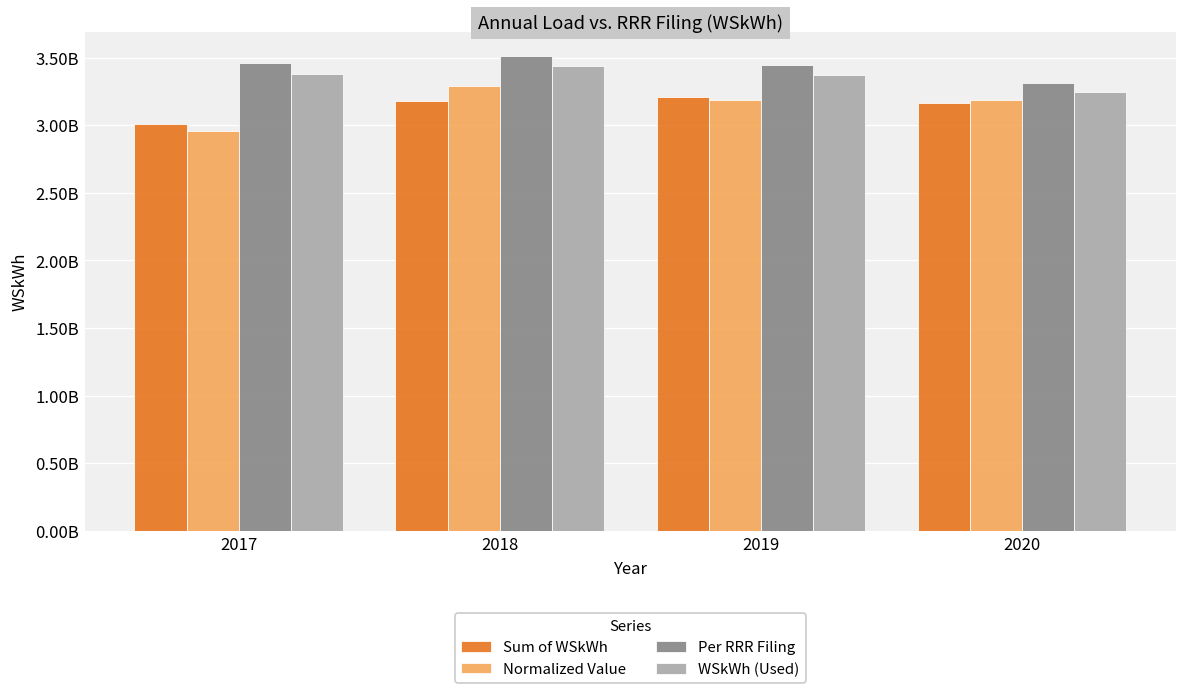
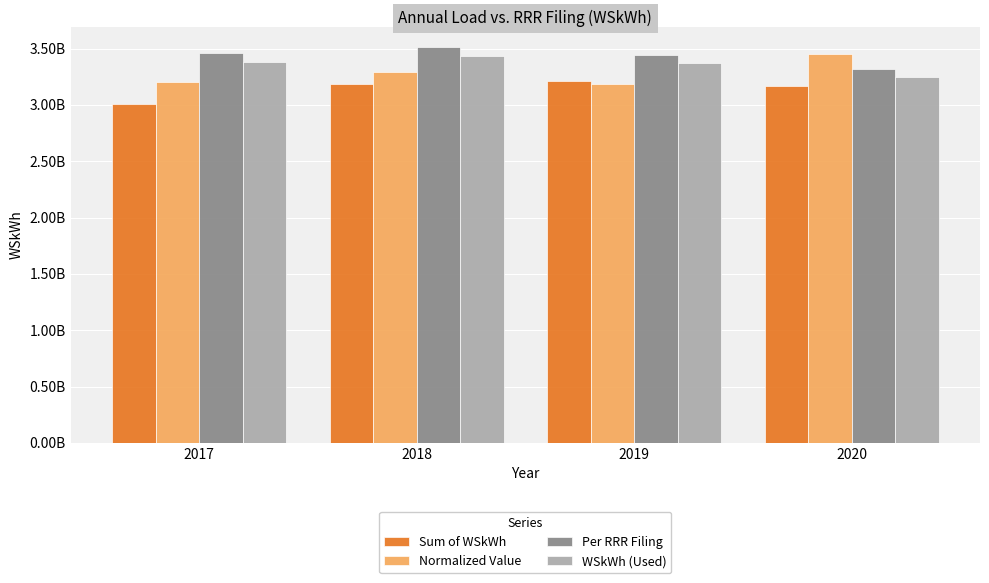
  {
    "Sum of WSkWh": {
      "2017": 3010000000,
      "2018": 3180000000,
      "2019": 3210000000,
      "2020": 3160000000
    },
    "Normalized Value": {
-     "2017": 2950000000,
+     "2017": 3200000000,
      "2018": 3290000000,
      "2019": 3190000000,
-     "2020": 3190000000
+     "2020": 3450000000
    }
  }
